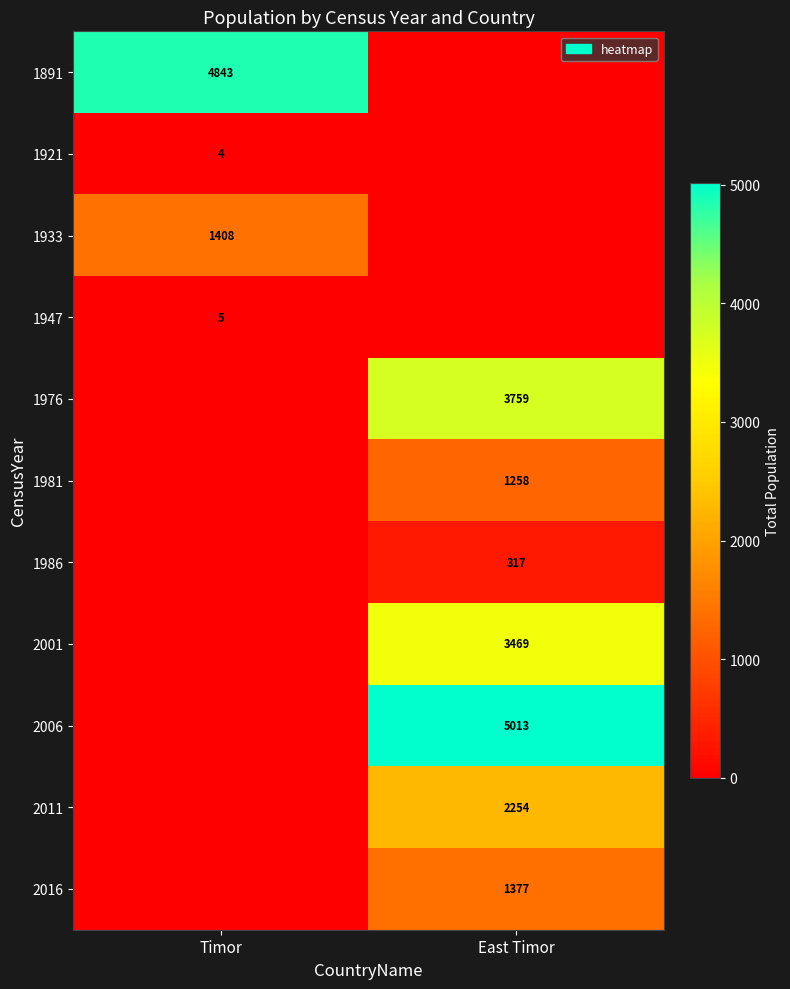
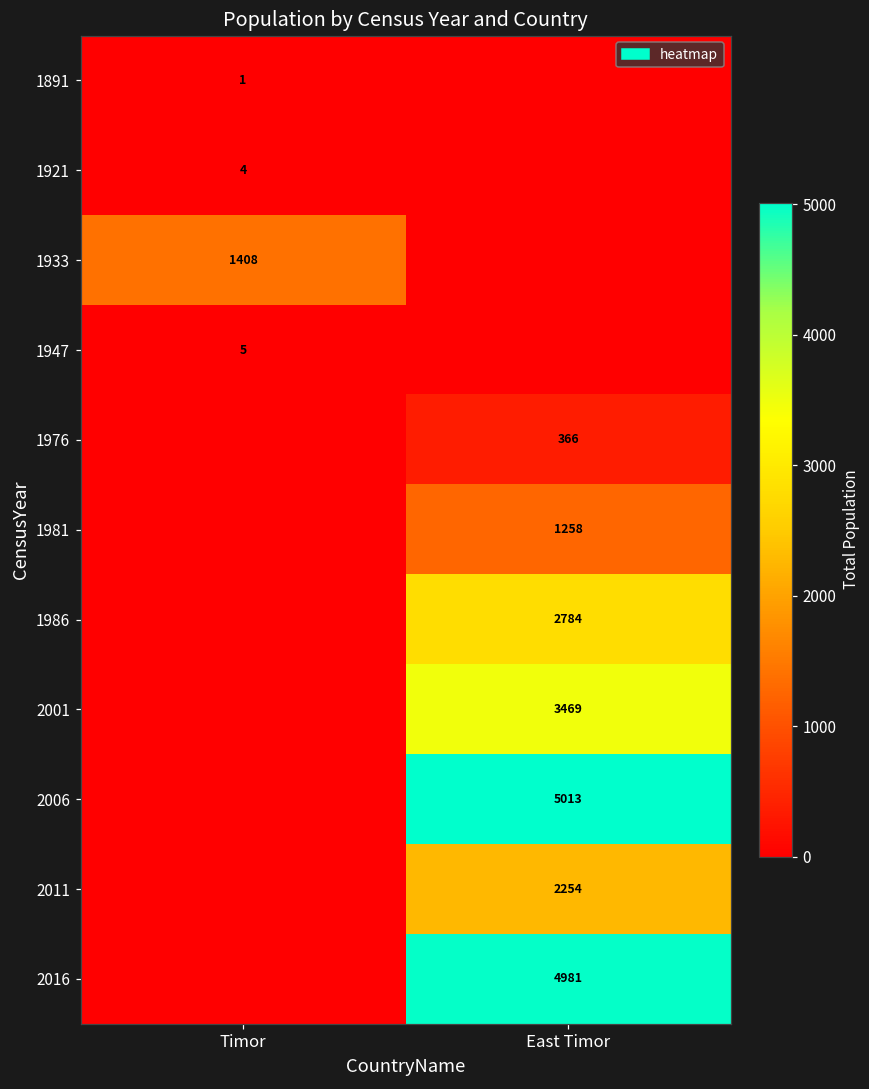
  {
    "1891": {
-     "Timor": 4843
+     "Timor": 1
    },
    "1921": {
      "Timor": 4
    },
    "1933": {
      "Timor": 1408
    },
    "1947": {
      "Timor": 5
    },
    "1976": {
-     "East Timor": 3759
+     "East Timor": 366
    },
    "1981": {
      "East Timor": 1258
    },
    "1986": {
-     "East Timor": 317
+     "East Timor": 2784
    },
    "2001": {
      "East Timor": 3469
    },
    "2006": {
      "East Timor": 5013
    },
    "2011": {
      "East Timor": 2254
    },
    "2016": {
-     "East Timor": 1377
+     "East Timor": 4981
    }
  }
